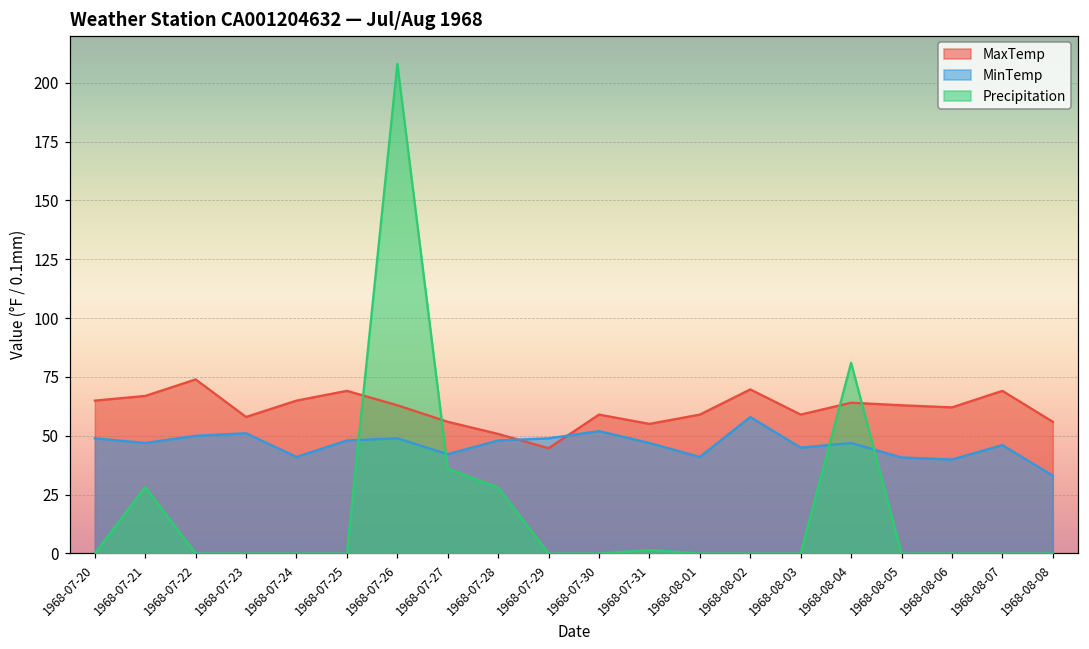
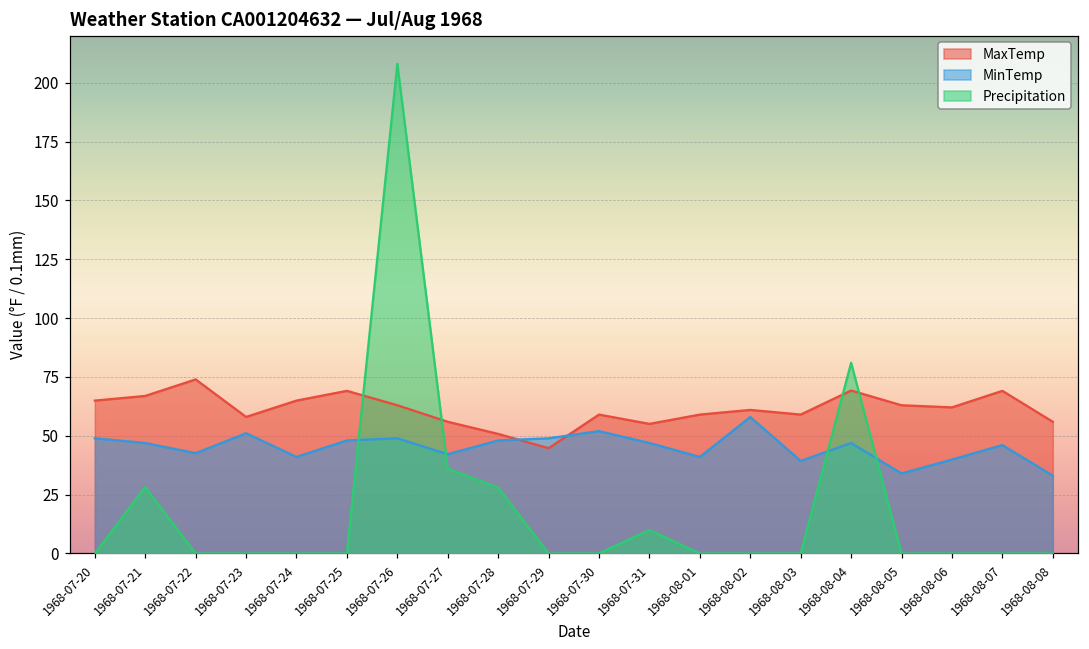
  {
    "MaxTemp": {
      "1968-07-20": 65,
      "1968-07-21": 67,
      "1968-07-22": 74,
      "1968-07-23": 58,
      "1968-07-24": 65,
      "1968-07-25": 69,
      "1968-07-26": 63,
      "1968-07-27": 56,
      "1968-07-28": 51,
      "1968-07-29": 45,
      "1968-07-30": 59,
      "1968-07-31": 55,
      "1968-08-01": 59,
-     "1968-08-02": 70,
+     "1968-08-02": 61,
      "1968-08-03": 59,
-     "1968-08-04": 64,
+     "1968-08-04": 69,
      "1968-08-05": 63,
      "1968-08-06": 62,
      "1968-08-07": 69,
      "1968-08-08": 56
    },
    "MinTemp": {
      "1968-07-20": 49,
      "1968-07-21": 47,
-     "1968-07-22": 50,
+     "1968-07-22": 43,
      "1968-07-23": 51,
      "1968-07-24": 41,
      "1968-07-25": 48,
      "1968-07-26": 49,
      "1968-07-27": 42,
      "1968-07-28": 48,
      "1968-07-29": 49,
      "1968-07-30": 52,
      "1968-07-31": 47,
      "1968-08-01": 41,
      "1968-08-02": 58,
-     "1968-08-03": 45,
+     "1968-08-03": 39,
      "1968-08-04": 47,
-     "1968-08-05": 41,
+     "1968-08-05": 34,
      "1968-08-06": 40,
      "1968-08-07": 46,
      "1968-08-08": 33
    },
    "Precipitation": {
      "1968-07-20": 0,
      "1968-07-21": 28,
      "1968-07-22": 0,
      "1968-07-23": 0,
      "1968-07-24": 0,
      "1968-07-25": 0,
      "1968-07-26": 208,
      "1968-07-27": 36,
      "1968-07-28": 28,
      "1968-07-29": 0,
      "1968-07-30": 0,
-     "1968-07-31": 2,
+     "1968-07-31": 10,
      "1968-08-01": 0,
      "1968-08-02": 0,
      "1968-08-03": 0,
      "1968-08-04": 81,
      "1968-08-05": 0,
      "1968-08-06": 0,
      "1968-08-07": 0,
      "1968-08-08": 0
    }
  }
